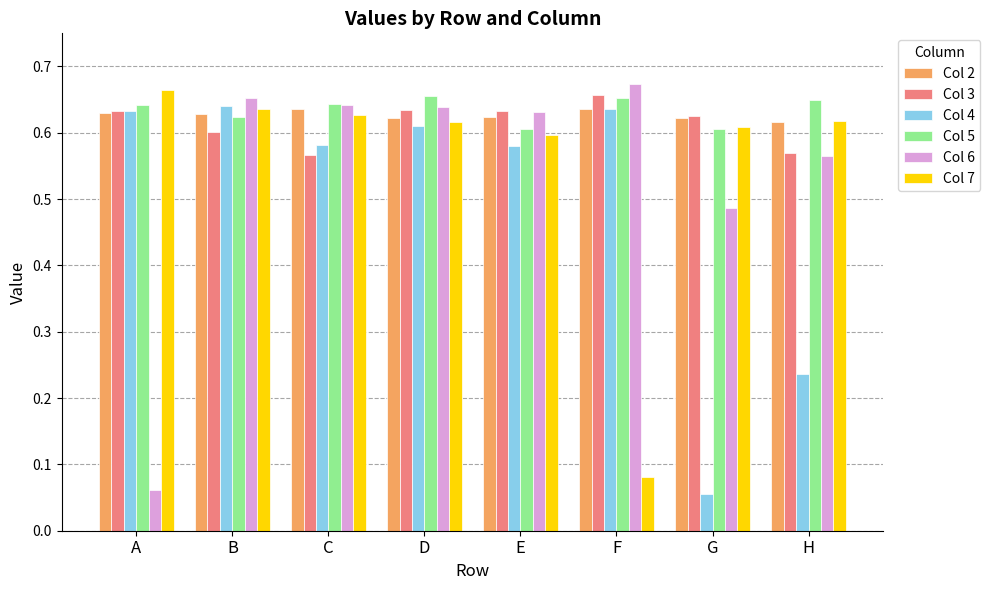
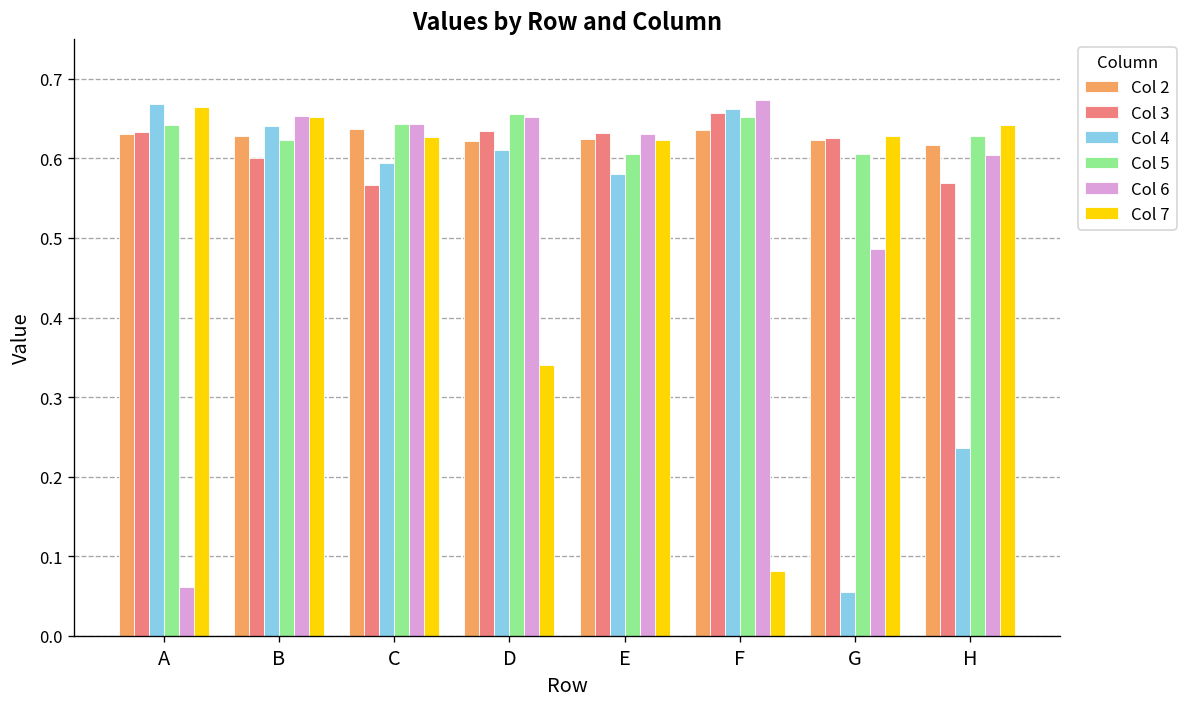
  {
    "Col 4": {
-     "A": 0.63,
+     "A": 0.67,
      "B": 0.64,
-     "C": 0.58,
+     "C": 0.59,
      "D": 0.61,
      "E": 0.58,
-     "F": 0.64,
+     "F": 0.66,
      "G": 0.05,
      "H": 0.24
    },
    "Col 5": {
      "A": 0.64,
      "B": 0.62,
      "C": 0.64,
      "D": 0.66,
      "E": 0.61,
      "F": 0.65,
      "G": 0.61,
-     "H": 0.65
+     "H": 0.63
    },
    "Col 6": {
      "A": 0.06,
      "B": 0.65,
      "C": 0.64,
-     "D": 0.64,
+     "D": 0.65,
      "E": 0.63,
      "F": 0.67,
      "G": 0.49,
-     "H": 0.57
+     "H": 0.60
    },
    "Col 7": {
      "A": 0.66,
-     "B": 0.64,
+     "B": 0.65,
      "C": 0.63,
-     "D": 0.62,
-     "E": 0.60,
+     "D": 0.34,
+     "E": 0.62,
      "F": 0.08,
-     "G": 0.61,
-     "H": 0.62
+     "G": 0.63,
+     "H": 0.64
    }
  }
